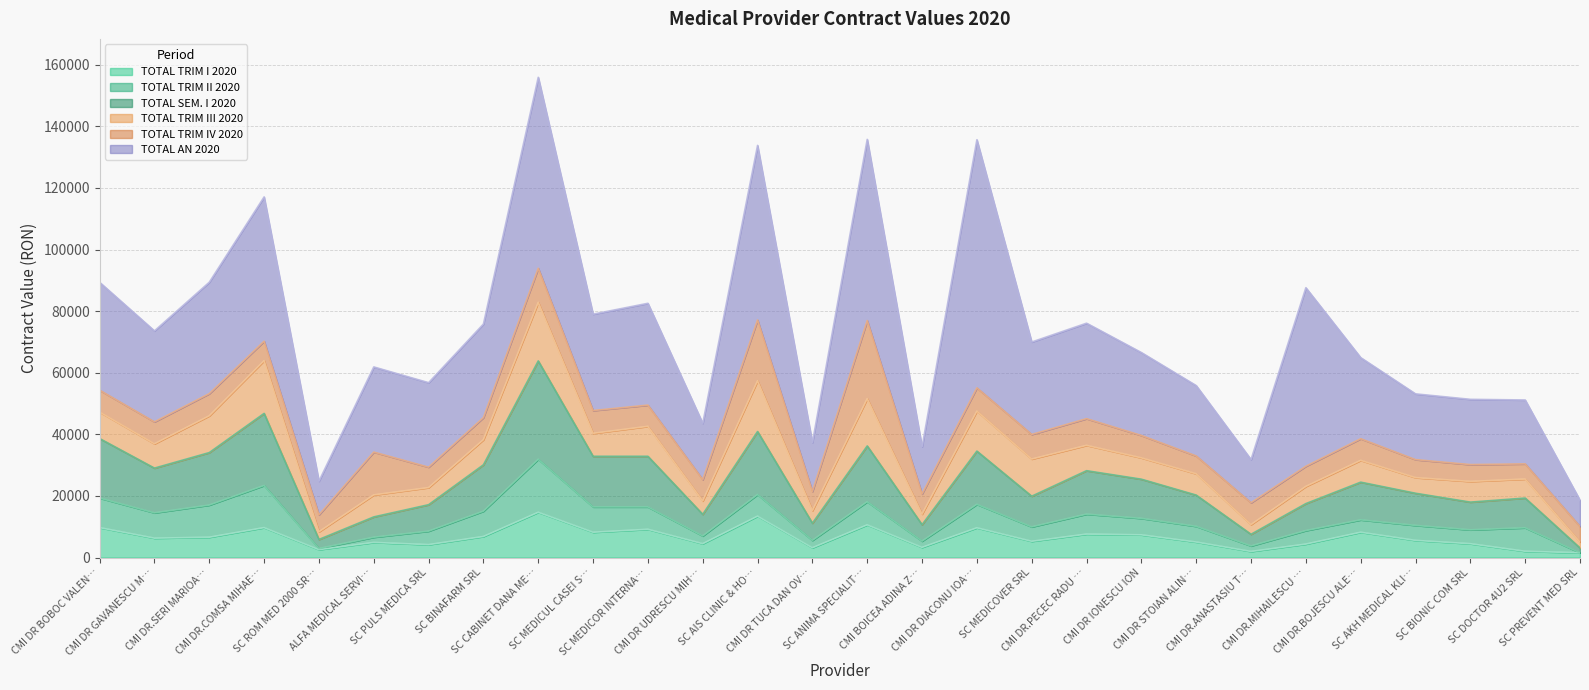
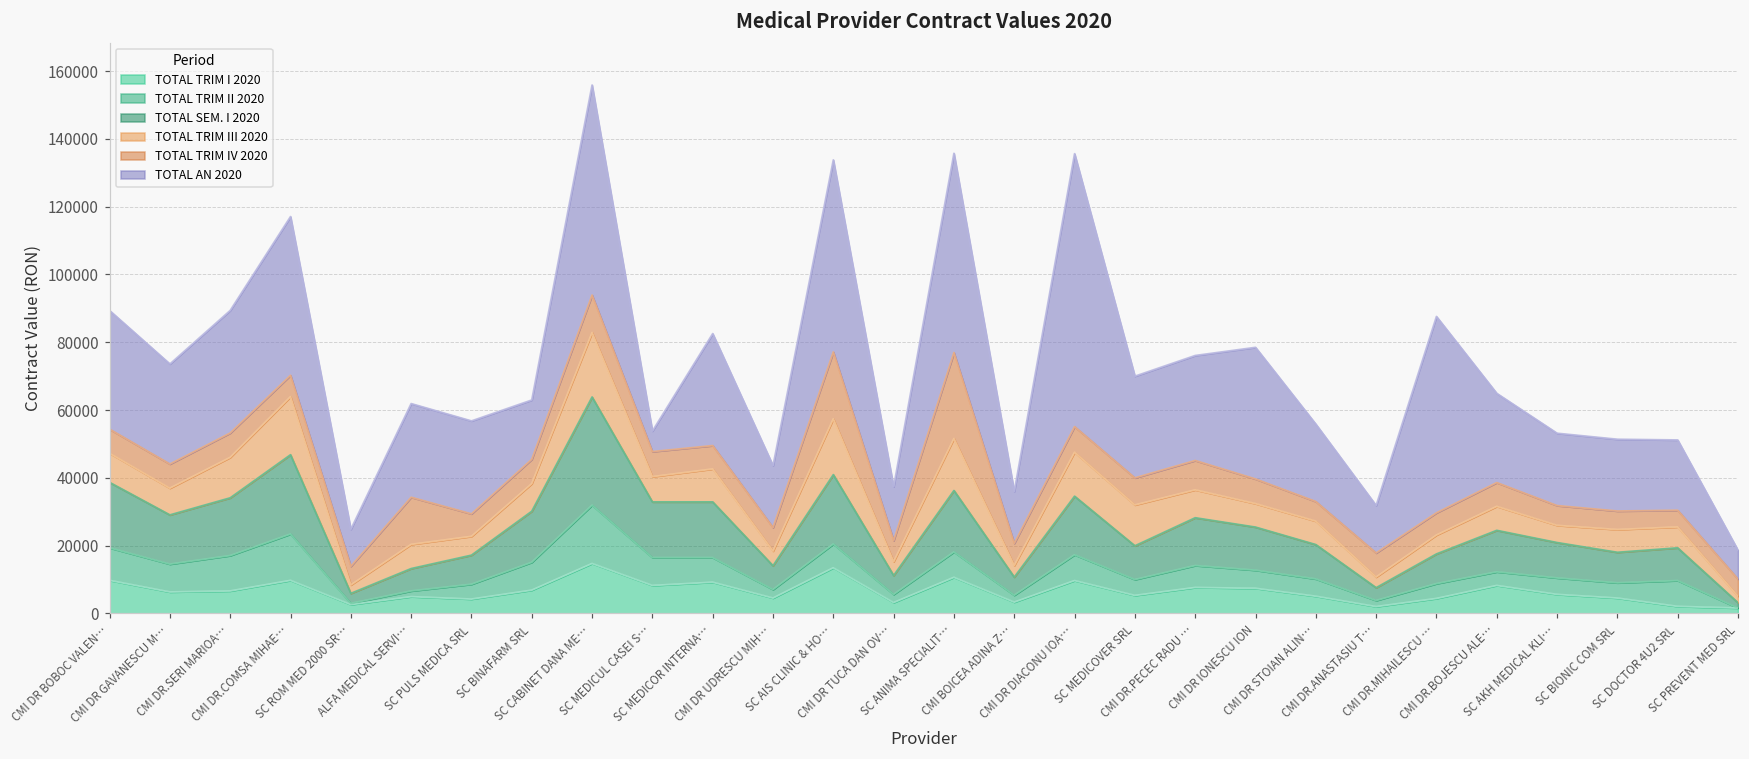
  {
    "TOTAL AN 2020": {
      "CMI DR BOBOC VALEN…": 35000,
      "CMI DR GAVANESCU M…": 30000,
      "CMI DR.SERI MARIOA…": 36000,
      "CMI DR.COMSA MIHAE…": 47000,
      "SC ROM MED 2000 SR…": 11000,
      "ALFA MEDICAL SERVI…": 28000,
      "SC PULS MEDICA SRL": 27000,
-     "SC BINAFARM SRL": 30000,
+     "SC BINAFARM SRL": 18000,
      "SC CABINET DANA ME…": 62000,
-     "SC MEDICUL CASEI S…": 31000,
+     "SC MEDICUL CASEI S…": 6000,
      "SC MEDICOR INTERNA…": 33000,
      "CMI DR UDRESCU MIH…": 18000,
      "SC AIS CLINIC & HO…": 57000,
      "CMI DR TUCA DAN OV…": 16000,
      "SC ANIMA SPECIALIT…": 59000,
      "CMI BOICEA ADINA Z…": 15000,
      "CMI DR DIACONU IOA…": 81000,
      "SC MEDICOVER SRL": 30000,
      "CMI DR.PECEC RADU …": 31000,
-     "CMI DR IONESCU ION": 27000,
+     "CMI DR IONESCU ION": 39000,
      "CMI DR STOIAN ALIN…": 23000,
      "CMI DR.ANASTASIU T…": 14000,
      "CMI DR.MIHAILESCU …": 58000,
      "CMI DR.BOJESCU ALE…": 26000,
      "SC AKH MEDICAL KLI…": 21000,
      "SC BIONIC COM SRL": 21000,
      "SC DOCTOR 4U2 SRL": 21000,
      "SC PREVENT MED SRL": 9000
    }
  }
